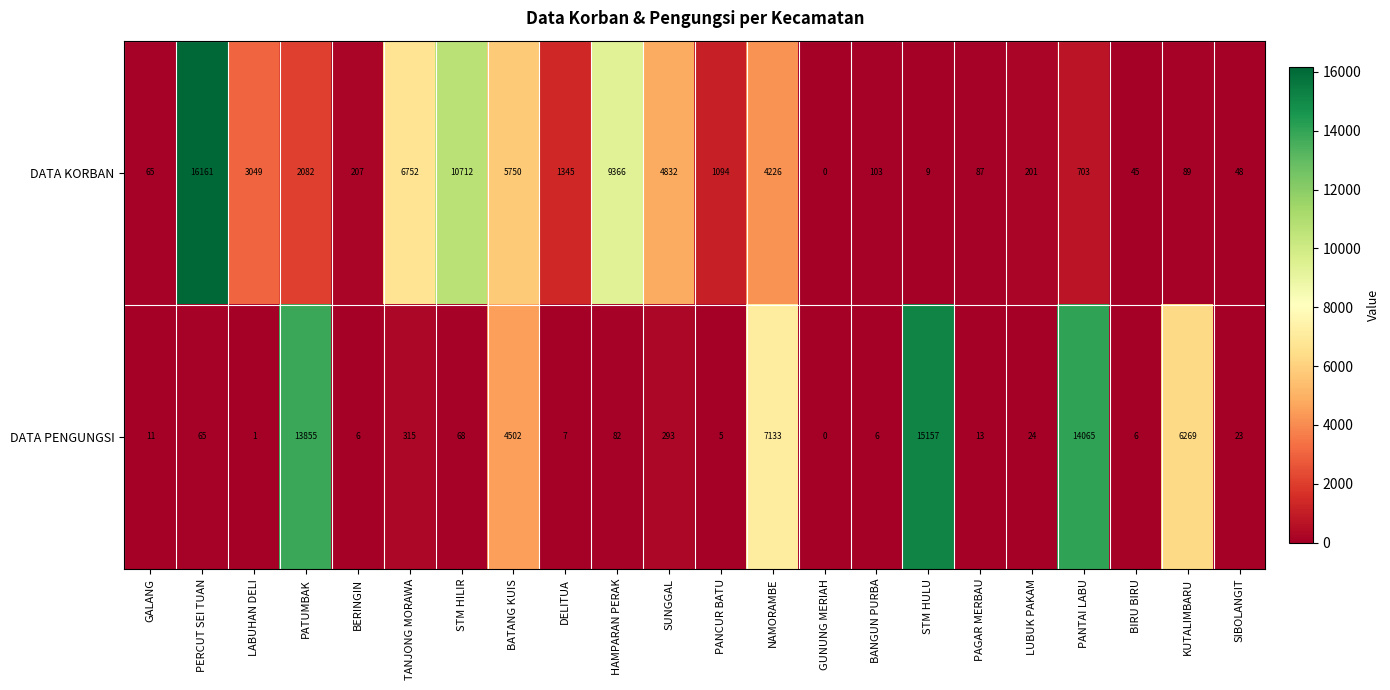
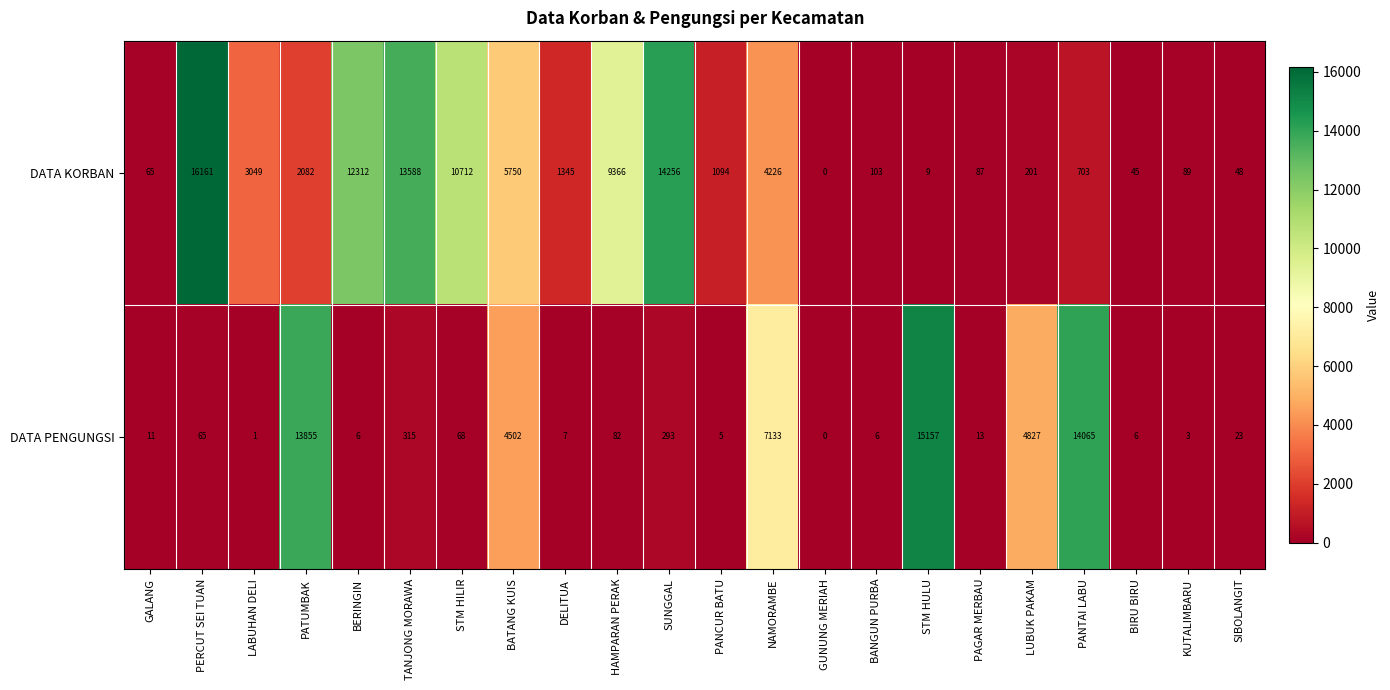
  {
    "DATA KORBAN": {
      "GALANG": 65,
      "PERCUT SEI TUAN": 16161,
      "LABUHAN DELI": 3049,
      "PATUMBAK": 2082,
-     "BERINGIN": 207,
-     "TANJONG MORAWA": 6752,
+     "BERINGIN": 12312,
+     "TANJONG MORAWA": 13588,
      "STM HILIR": 10712,
      "BATANG KUIS": 5750,
      "DELITUA": 1345,
      "HAMPARAN PERAK": 9366,
-     "SUNGGAL": 4832,
+     "SUNGGAL": 14256,
      "PANCUR BATU": 1094,
      "NAMORAMBE": 4226,
      "GUNUNG MERIAH": 0,
      "BANGUN PURBA": 103,
      "STM HULU": 9,
      "PAGAR MERBAU": 87,
      "LUBUK PAKAM": 201,
      "PANTAI LABU": 703,
      "BIRU BIRU": 45,
      "KUTALIMBARU": 89,
      "SIBOLANGIT": 48
    },
    "DATA PENGUNGSI": {
      "GALANG": 11,
      "PERCUT SEI TUAN": 65,
      "LABUHAN DELI": 1,
      "PATUMBAK": 13855,
      "BERINGIN": 6,
      "TANJONG MORAWA": 315,
      "STM HILIR": 68,
      "BATANG KUIS": 4502,
      "DELITUA": 7,
      "HAMPARAN PERAK": 82,
      "SUNGGAL": 293,
      "PANCUR BATU": 5,
      "NAMORAMBE": 7133,
      "GUNUNG MERIAH": 0,
      "BANGUN PURBA": 6,
      "STM HULU": 15157,
      "PAGAR MERBAU": 13,
-     "LUBUK PAKAM": 24,
+     "LUBUK PAKAM": 4827,
      "PANTAI LABU": 14065,
      "BIRU BIRU": 6,
-     "KUTALIMBARU": 6269,
+     "KUTALIMBARU": 3,
      "SIBOLANGIT": 23
    }
  }
